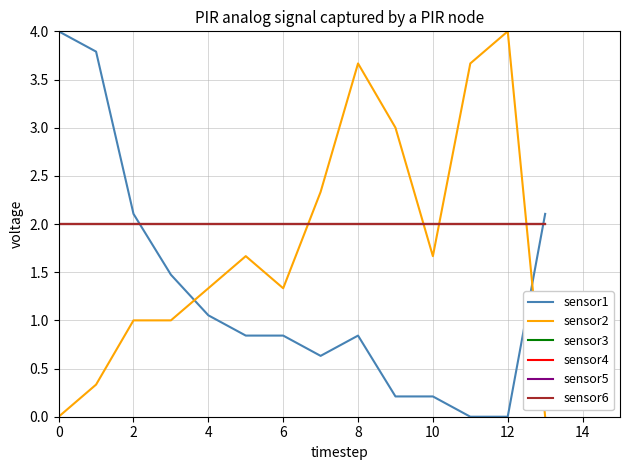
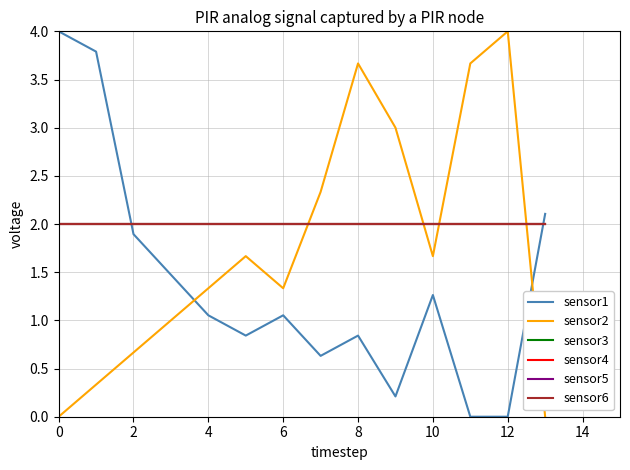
  {
    "sensor1": {
      "0": 4.0,
-     "2": 2.1,
+     "2": 1.9,
      "4": 1.1,
-     "6": 0.8,
+     "6": 1.1,
      "8": 0.8,
-     "10": 0.2,
+     "10": 1.3,
      "12": 0.0
    },
    "sensor2": {
      "0": 0.0,
-     "2": 1.0,
+     "2": 0.7,
      "4": 1.3,
      "6": 1.3,
      "8": 3.7,
      "10": 1.7,
      "12": 4.0
    },
    "sensor6": {
      "0": 2.0,
      "2": 2.0,
      "4": 2.0,
      "6": 2.0,
      "8": 2.0,
      "10": 2.0,
      "12": 2.0
    }
  }
